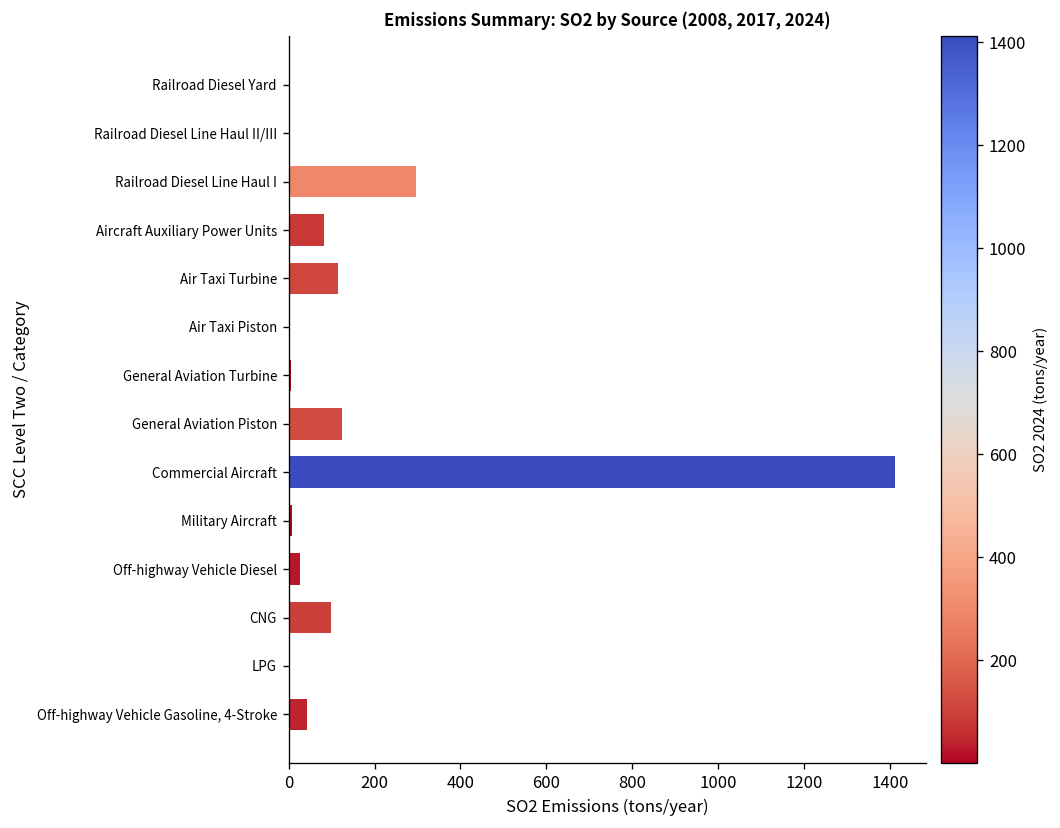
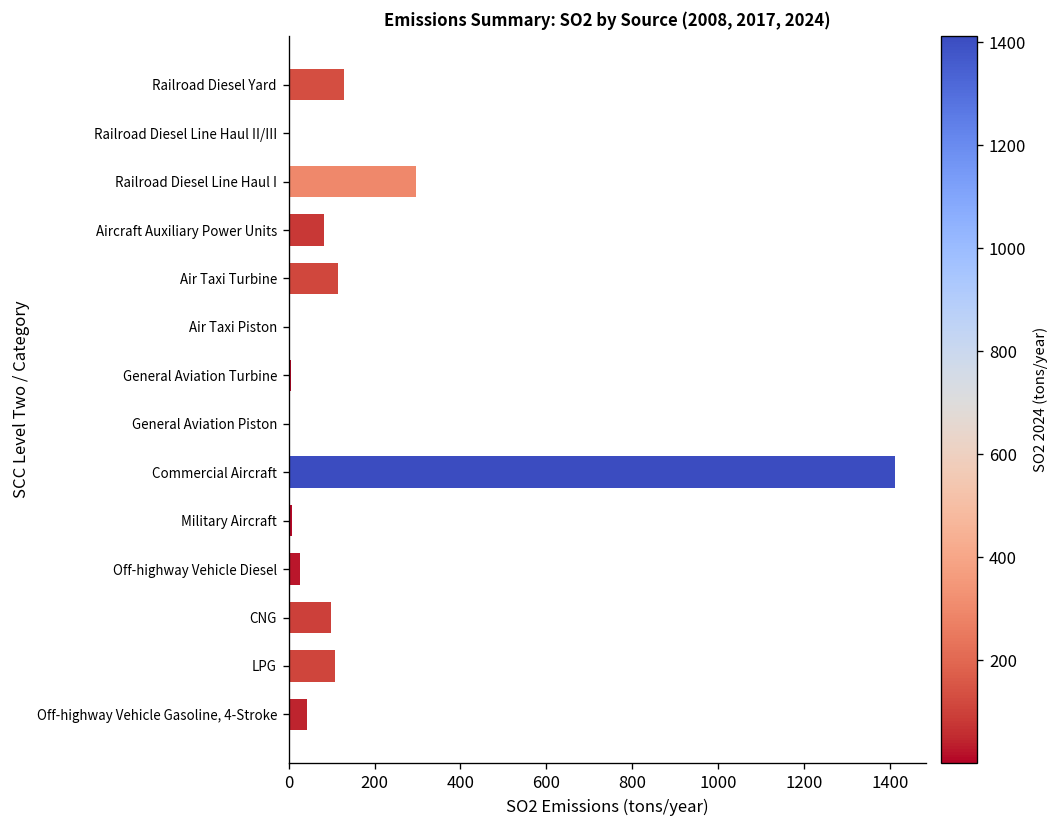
  {
-   "Railroad Diesel Yard": 0,
+   "Railroad Diesel Yard": 130,
    "Railroad Diesel Line Haul I": 300,
    "Aircraft Auxiliary Power Units": 80,
    "Air Taxi Turbine": 110,
-   "General Aviation Piston": 130,
+   "General Aviation Piston": 0,
    "Commercial Aircraft": 1410,
    "Military Aircraft": 10,
    "Off-highway Vehicle Diesel": 30,
    "CNG": 100,
-   "LPG": 0,
+   "LPG": 110,
    "Off-highway Vehicle Gasoline, 4-Stroke": 40
  }
